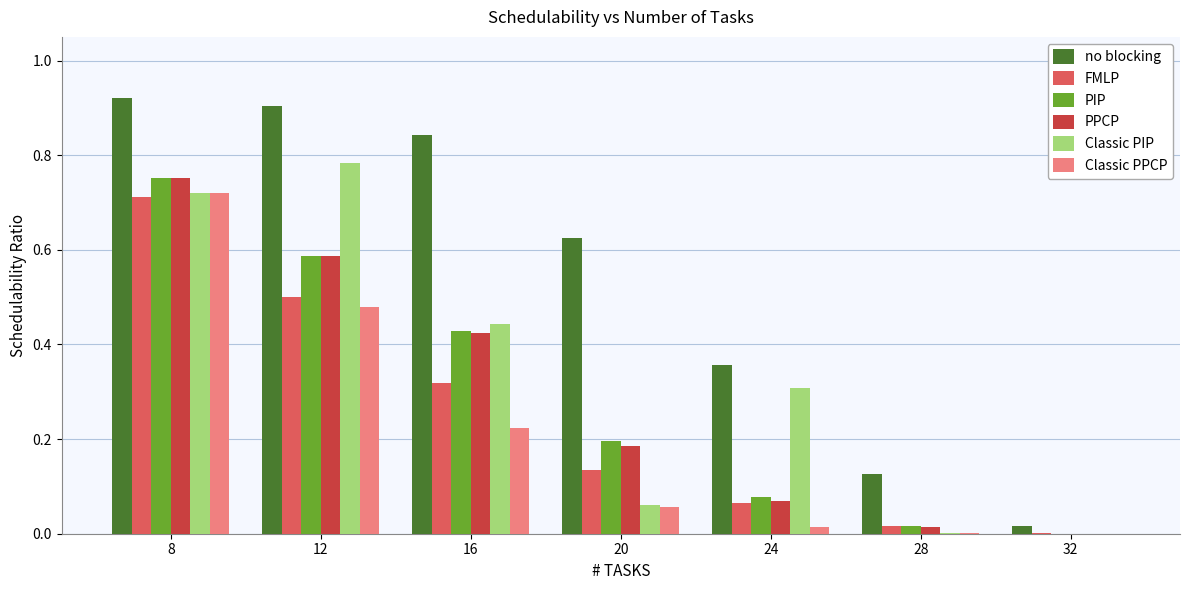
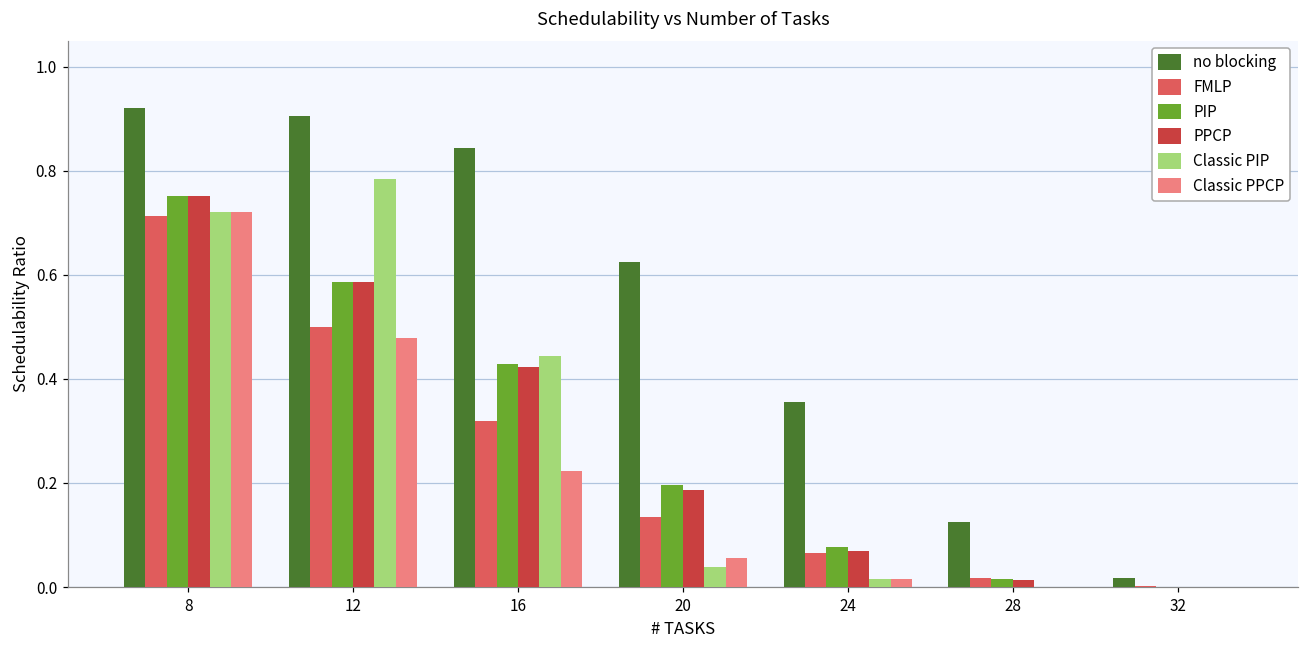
  {
    "Classic PIP": {
      "8": 0.72,
      "12": 0.78,
      "16": 0.44,
-     "20": 0.06,
-     "24": 0.31,
+     "20": 0.04,
+     "24": 0.01,
      "32": 0.00
    }
  }
